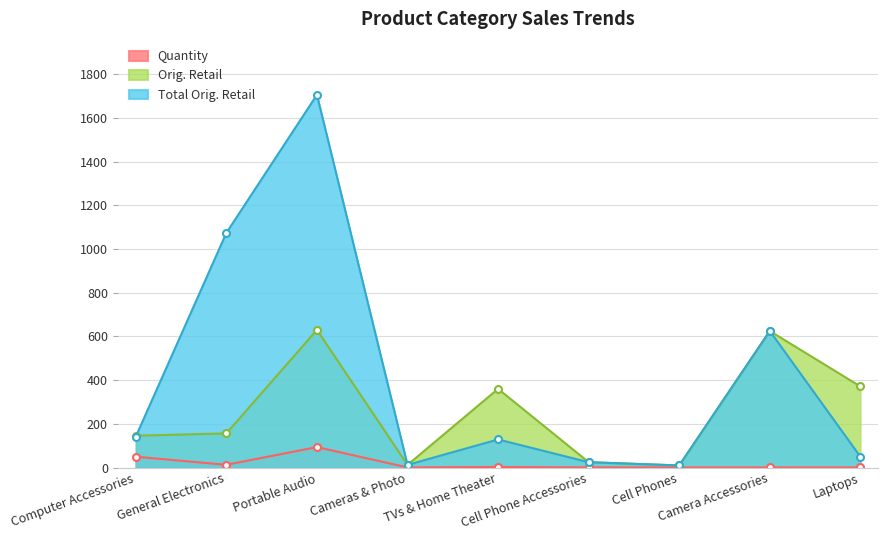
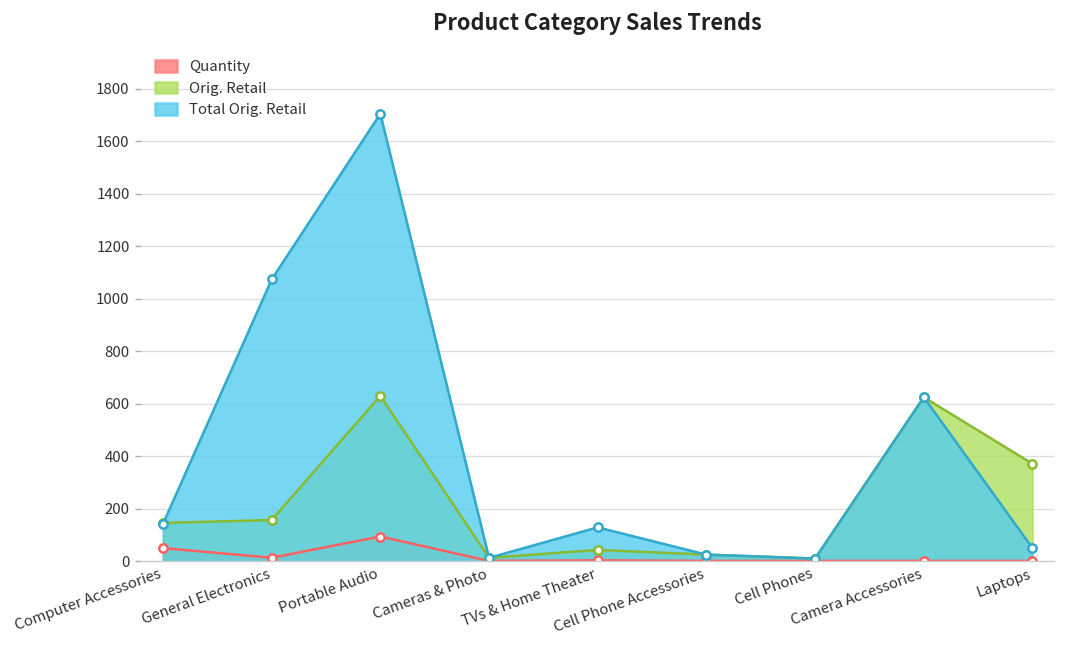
  {
    "Quantity": {
      "Computer Accessories": 50,
      "General Electronics": 10,
      "Portable Audio": 90,
      "TVs & Home Theater": 0,
      "Cell Phone Accessories": 0,
      "Camera Accessories": 0,
      "Laptops": 0
    },
    "Orig. Retail": {
      "General Electronics": 160,
      "Portable Audio": 630,
-     "TVs & Home Theater": 360,
+     "TVs & Home Theater": 40,
      "Laptops": 370
    },
    "Total Orig. Retail": {
      "General Electronics": 1070,
      "Portable Audio": 1710,
      "TVs & Home Theater": 130,
      "Laptops": 50
    }
  }
